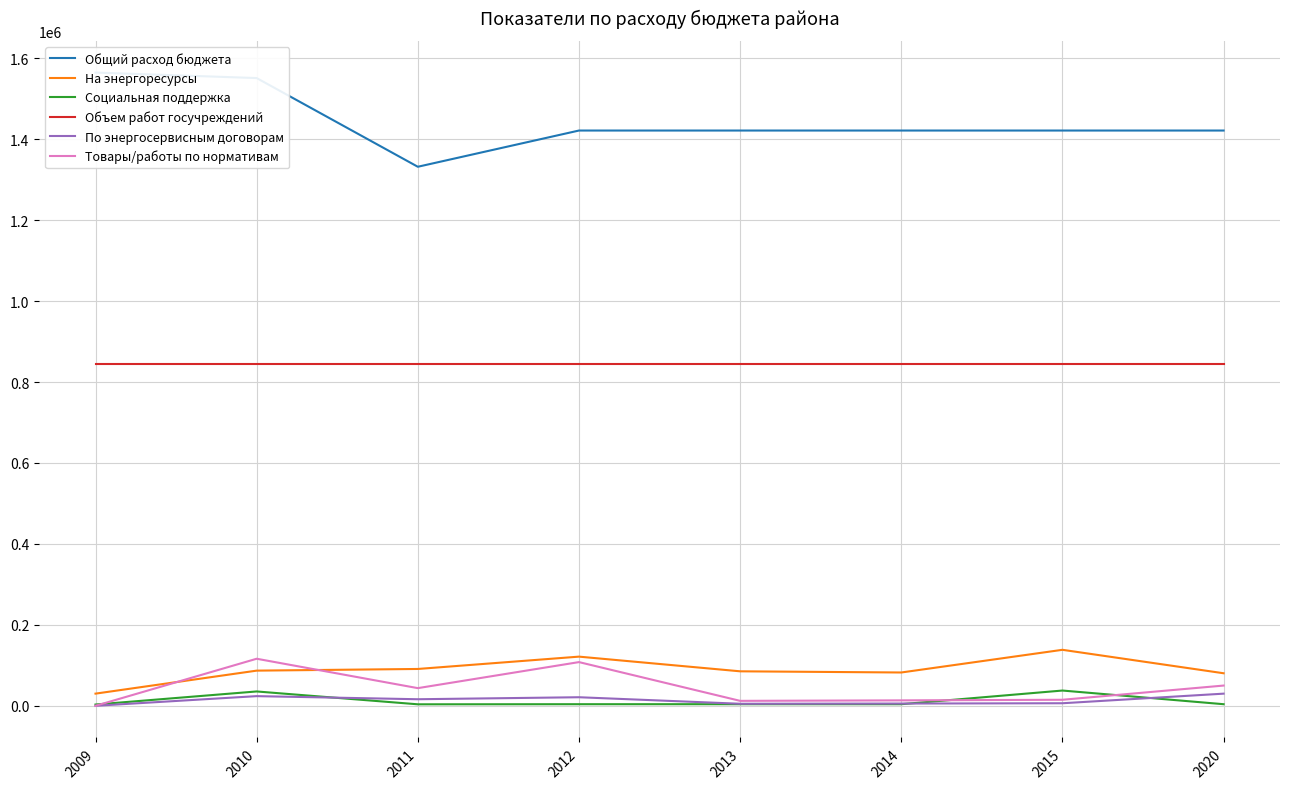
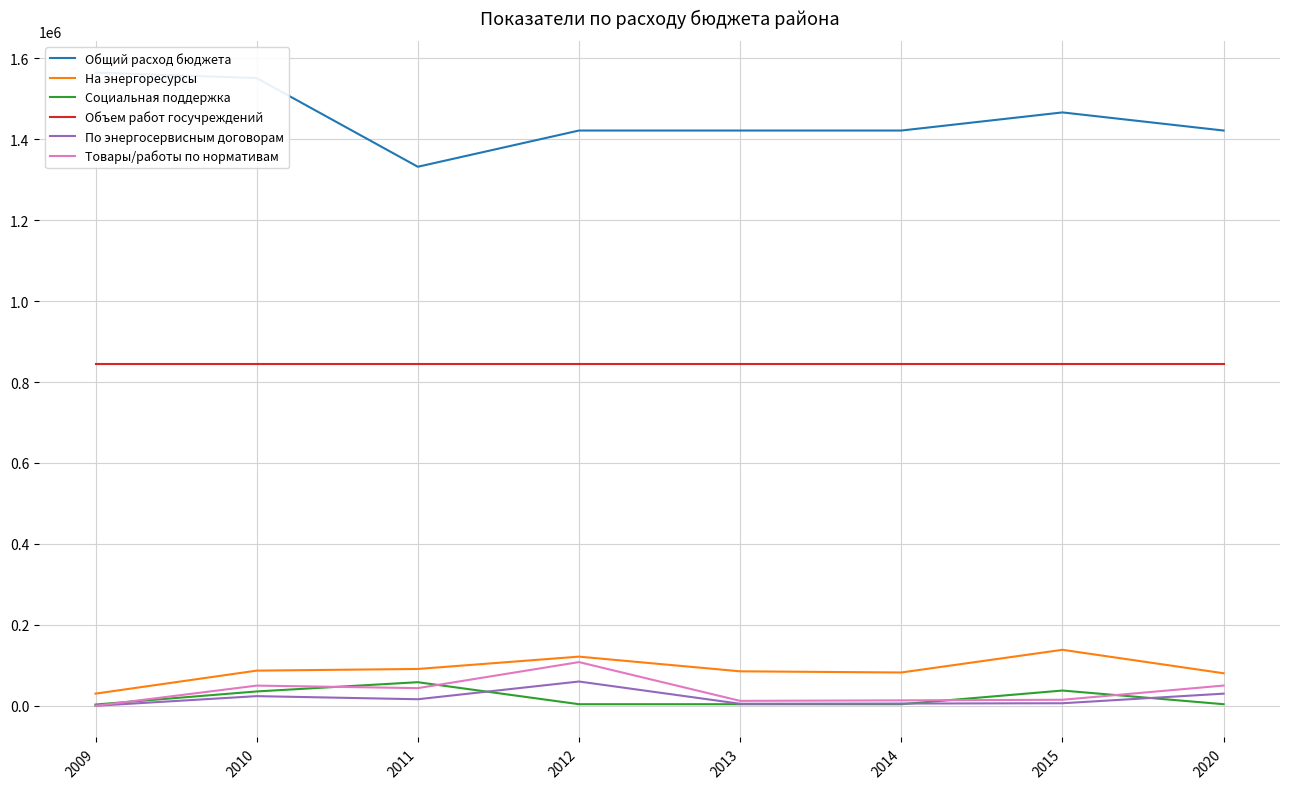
  {
    "Общий расход бюджета": {
      "2011": 1330000,
      "2012": 1420000,
      "2013": 1420000,
      "2014": 1420000,
-     "2015": 1420000,
+     "2015": 1470000,
      "2020": 1420000
    },
    "На энергоресурсы": {
      "2009": 30000,
      "2010": 90000,
      "2011": 90000,
      "2012": 120000,
      "2013": 90000,
      "2014": 80000,
      "2015": 140000,
      "2020": 80000
    },
    "Социальная поддержка": {
      "2010": 40000,
-     "2011": 0,
+     "2011": 60000,
      "2012": 0,
      "2015": 40000,
      "2020": 0
    },
    "Объем работ госучреждений": {
      "2009": 850000,
      "2010": 850000,
      "2011": 850000,
      "2012": 850000,
      "2013": 850000,
      "2014": 850000,
      "2015": 850000,
      "2020": 850000
    },
    "По энергосервисным договорам": {
      "2010": 20000,
      "2011": 20000,
-     "2012": 20000,
+     "2012": 60000,
      "2015": 10000,
      "2020": 30000
    },
    "Товары/работы по нормативам": {
-     "2010": 120000,
+     "2010": 50000,
      "2011": 40000,
      "2012": 110000,
      "2013": 10000,
      "2014": 10000,
      "2015": 10000,
      "2020": 50000
    }
  }
